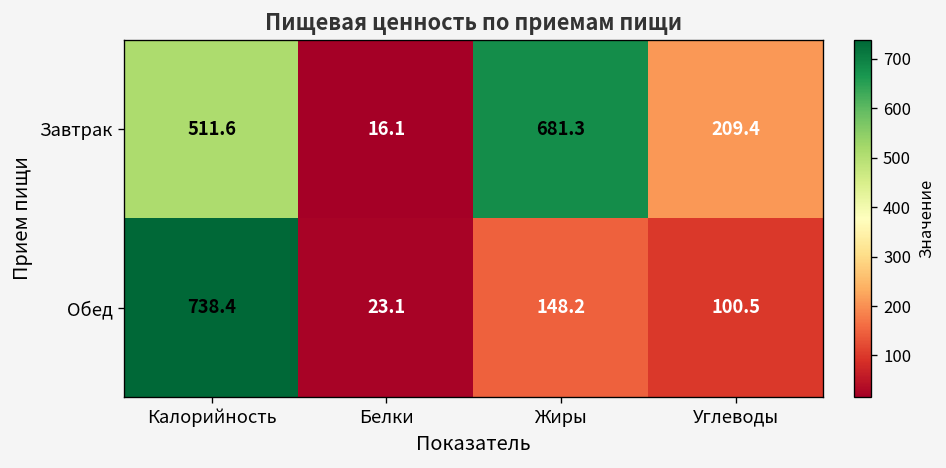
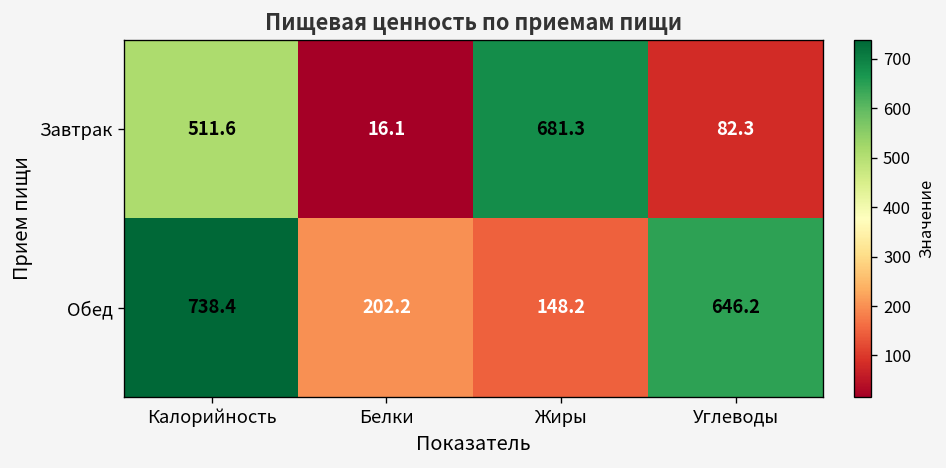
  {
    "Завтрак": {
      "Калорийность": 511.6,
      "Белки": 16.1,
      "Жиры": 681.3,
-     "Углеводы": 209.4
+     "Углеводы": 82.3
    },
    "Обед": {
      "Калорийность": 738.4,
-     "Белки": 23.1,
+     "Белки": 202.2,
      "Жиры": 148.2,
-     "Углеводы": 100.5
+     "Углеводы": 646.2
    }
  }
